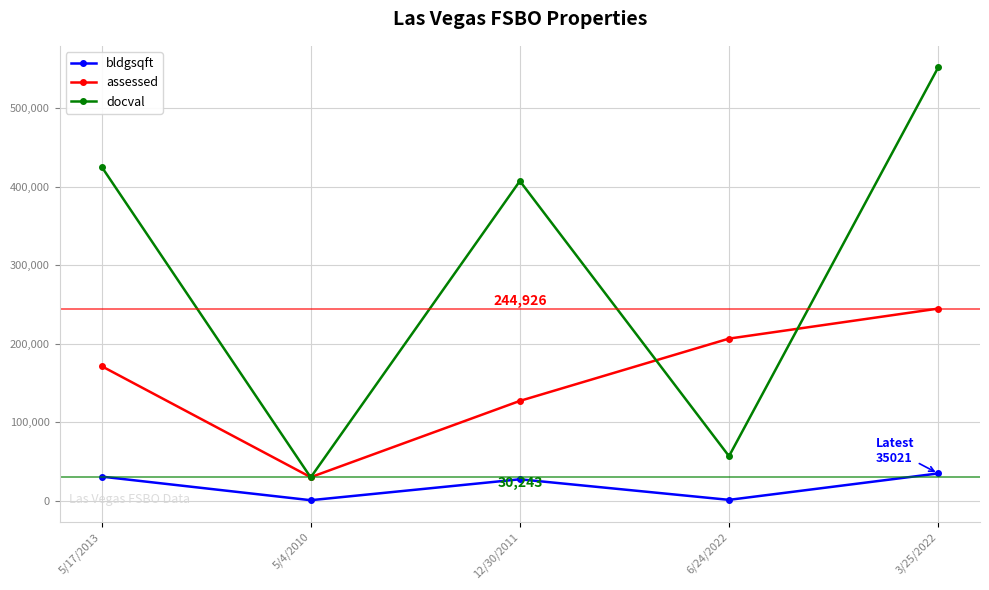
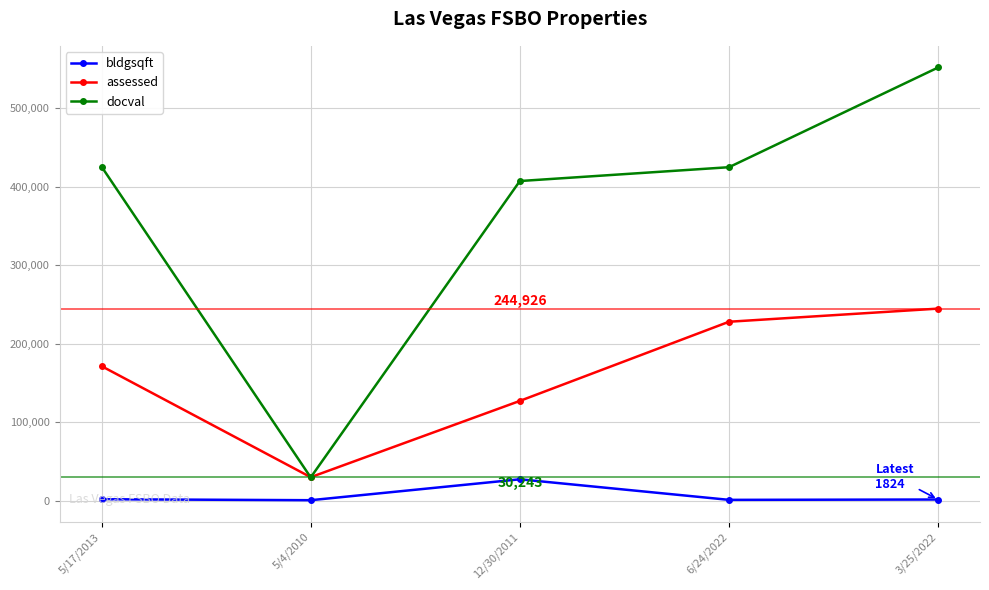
  {
    "bldgsqft": {
-     "5/17/2013": "30,000",
-     "3/25/2022": "35021"
+     "5/17/2013": "0",
+     "3/25/2022": "1824"
    },
    "assessed": {
      "5/17/2013": "170,000",
      "12/30/2011": "130,000",
-     "6/24/2022": "210,000",
+     "6/24/2022": "230,000",
      "3/25/2022": "240,000"
    },
    "docval": {
      "5/17/2013": "430,000",
      "12/30/2011": "410,000",
-     "6/24/2022": "60,000",
+     "6/24/2022": "430,000",
      "3/25/2022": "550,000"
    }
  }
